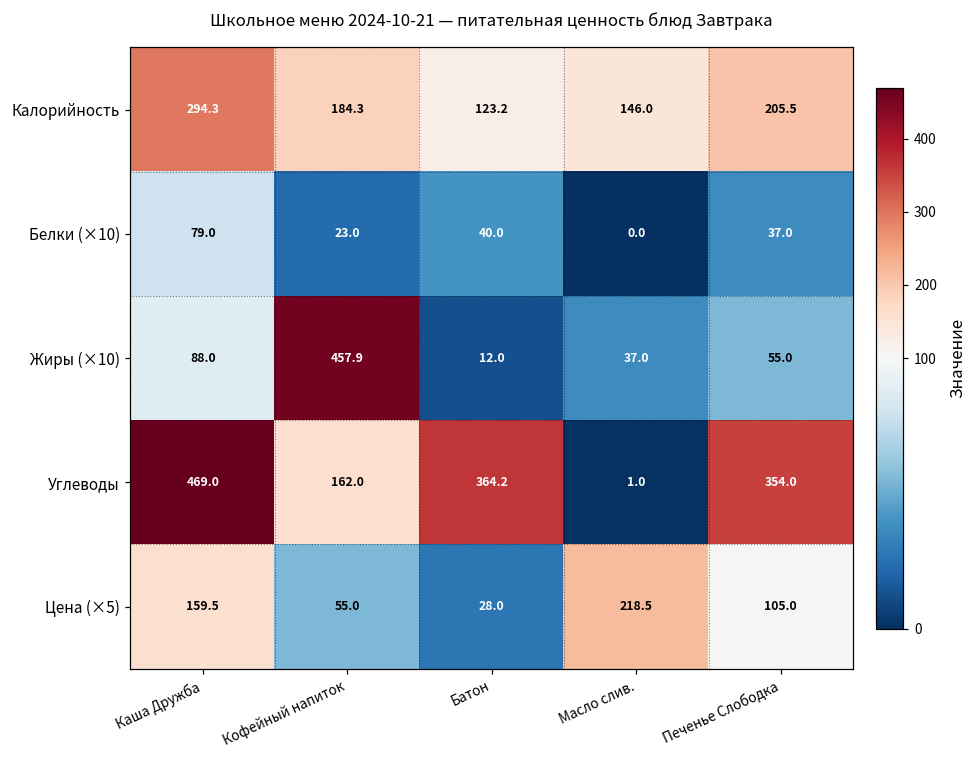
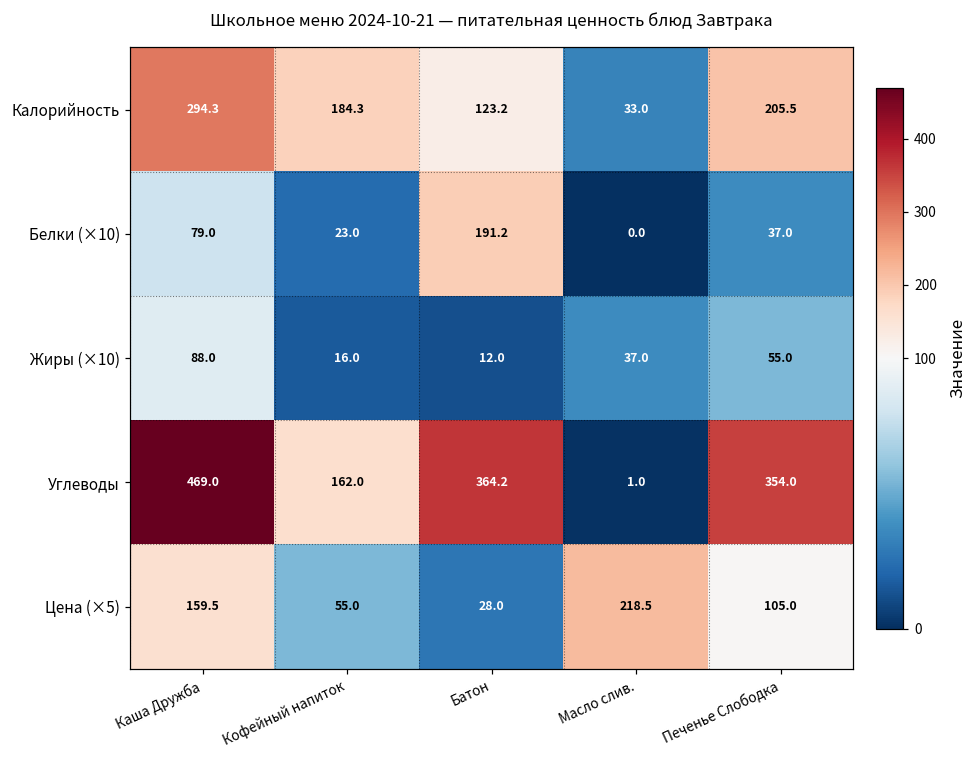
  {
    "Калорийность": {
      "Каша Дружба": 294.3,
      "Кофейный напиток": 184.3,
      "Батон": 123.2,
-     "Масло слив.": 146.0,
+     "Масло слив.": 33.0,
      "Печенье Слободка": 205.5
    },
    "Белки (×10)": {
      "Каша Дружба": 79.0,
      "Кофейный напиток": 23.0,
-     "Батон": 40.0,
+     "Батон": 191.2,
      "Масло слив.": 0.0,
      "Печенье Слободка": 37.0
    },
    "Жиры (×10)": {
      "Каша Дружба": 88.0,
-     "Кофейный напиток": 457.9,
+     "Кофейный напиток": 16.0,
      "Батон": 12.0,
      "Масло слив.": 37.0,
      "Печенье Слободка": 55.0
    },
    "Углеводы": {
      "Каша Дружба": 469.0,
      "Кофейный напиток": 162.0,
      "Батон": 364.2,
      "Масло слив.": 1.0,
      "Печенье Слободка": 354.0
    },
    "Цена (×5)": {
      "Каша Дружба": 159.5,
      "Кофейный напиток": 55.0,
      "Батон": 28.0,
      "Масло слив.": 218.5,
      "Печенье Слободка": 105.0
    }
  }
